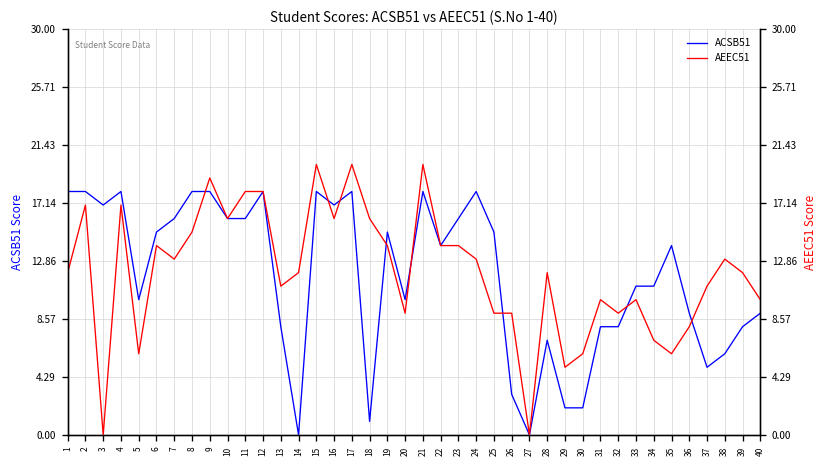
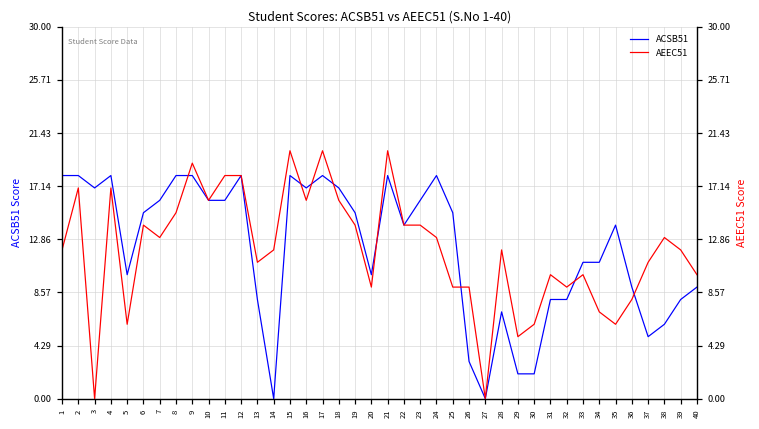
  {
    "ACSB51": {
      "1": 18,
      "2": 18,
      "3": 17,
      "4": 18,
      "5": 10,
      "6": 15,
      "7": 16,
      "8": 18,
      "9": 18,
      "10": 16,
      "11": 16,
      "12": 18,
      "13": 8,
      "14": 0,
      "15": 18,
      "16": 17,
      "17": 18,
-     "18": 1,
+     "18": 17,
      "19": 15,
      "20": 10,
      "21": 18,
      "22": 14,
      "23": 16,
      "24": 18,
      "25": 15,
      "26": 3,
      "27": 0,
      "28": 7,
      "29": 2,
      "30": 2,
      "31": 8,
      "32": 8,
      "33": 11,
      "34": 11,
      "35": 14,
      "36": 9,
      "37": 5,
      "38": 6,
      "39": 8,
      "40": 9
    },
    "AEEC51": {
      "1": 12.0,
      "2": 17.0,
      "3": 0.0,
      "4": 17.0,
      "5": 6.0,
      "6": 14.0,
      "7": 13.0,
      "8": 15.0,
      "9": 19.0,
      "10": 16.0,
      "11": 18.0,
      "12": 18.0,
      "13": 11.0,
      "14": 12.0,
      "15": 20.0,
      "16": 16.0,
      "17": 20.0,
      "18": 16.0,
      "19": 14.0,
      "20": 9.0,
      "21": 20.0,
      "22": 14.0,
      "23": 14.0,
      "24": 13.0,
      "25": 9.0,
      "26": 9.0,
      "27": 0.0,
      "28": 12.0,
      "29": 5.0,
      "30": 6.0,
      "31": 10.0,
      "32": 9.0,
      "33": 10.0,
      "34": 7.0,
      "35": 6.0,
      "36": 8.0,
      "37": 11.0,
      "38": 13.0,
      "39": 12.0,
      "40": 10.0
    }
  }
